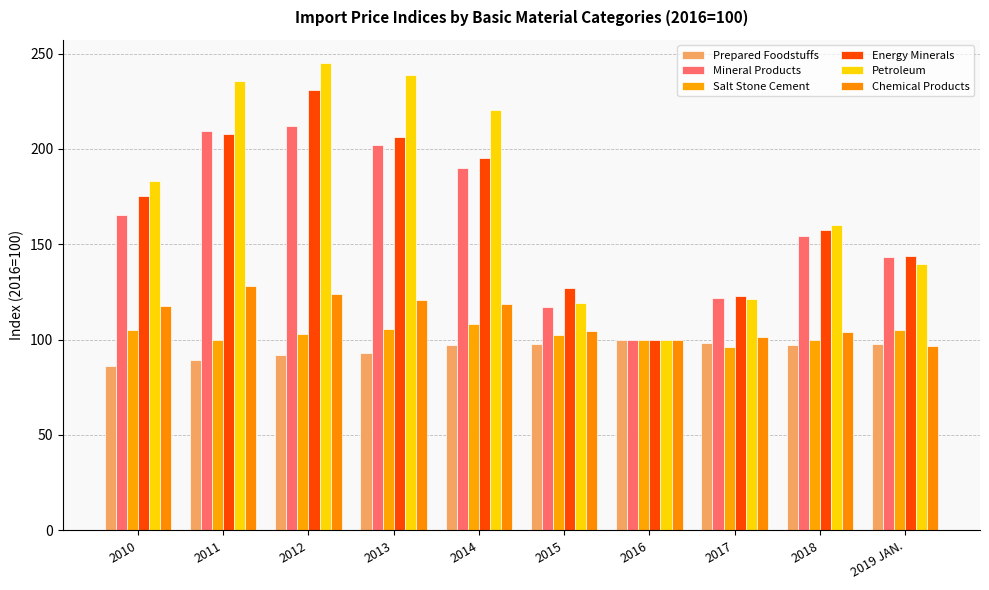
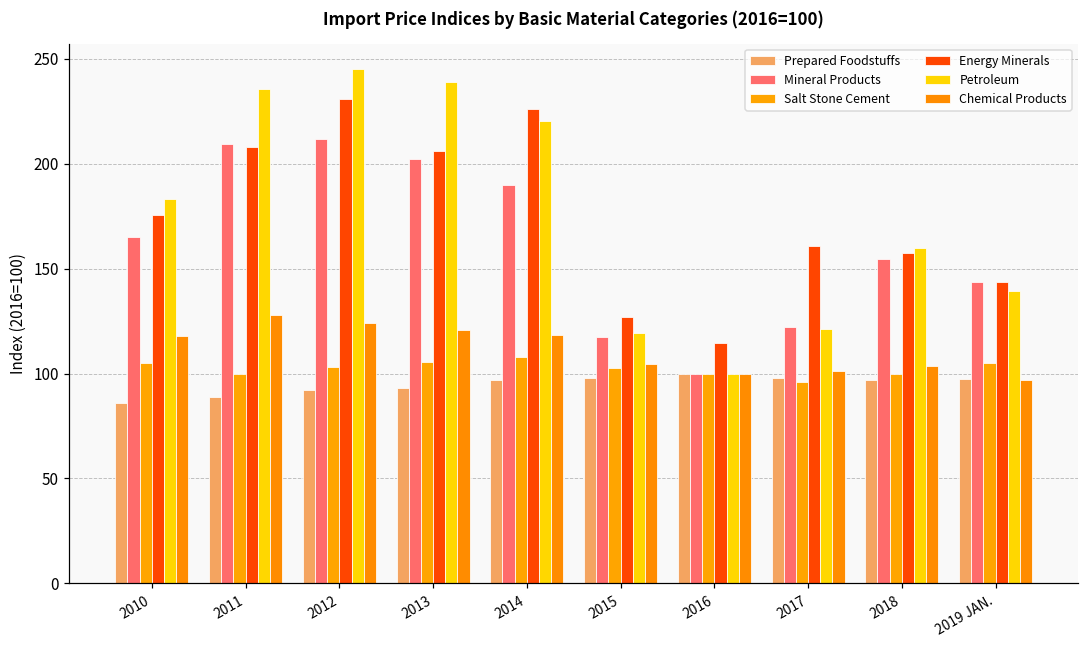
  {
    "Energy Minerals": {
      "2010": 176,
      "2011": 208,
      "2012": 231,
      "2013": 206,
-     "2014": 195,
+     "2014": 226,
      "2015": 127,
-     "2016": 100,
-     "2017": 123,
+     "2016": 115,
+     "2017": 161,
      "2018": 157,
      "2019 JAN.": 144
    }
  }
